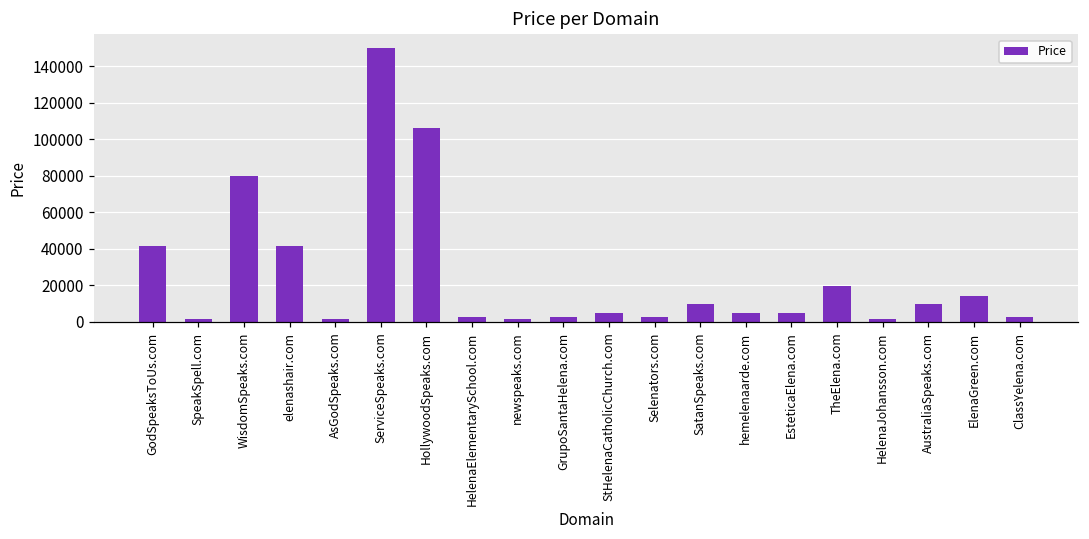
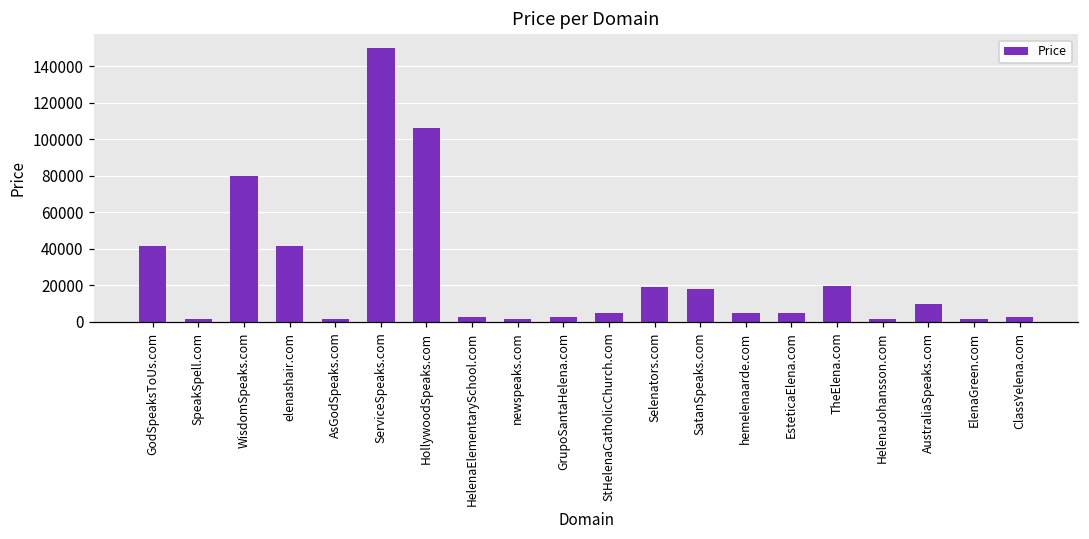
  {
    "GodSpeaksToUs.com": 42000,
    "SpeakSpell.com": 2000,
    "WisdomSpeaks.com": 80000,
    "elenashair.com": 41000,
    "AsGodSpeaks.com": 2000,
    "ServiceSpeaks.com": 150000,
    "HollywoodSpeaks.com": 106000,
    "HelenaElementarySchool.com": 3000,
    "newspeaks.com": 2000,
    "GrupoSantaHelena.com": 3000,
    "StHelenaCatholicChurch.com": 5000,
-   "Selenators.com": 3000,
-   "SatanSpeaks.com": 10000,
+   "Selenators.com": 19000,
+   "SatanSpeaks.com": 18000,
    "hemelenaarde.com": 5000,
    "EsteticaElena.com": 5000,
    "TheElena.com": 20000,
    "HelenaJohansson.com": 2000,
    "AustraliaSpeaks.com": 10000,
-   "ElenaGreen.com": 14000,
+   "ElenaGreen.com": 2000,
    "ClassYelena.com": 3000
  }
